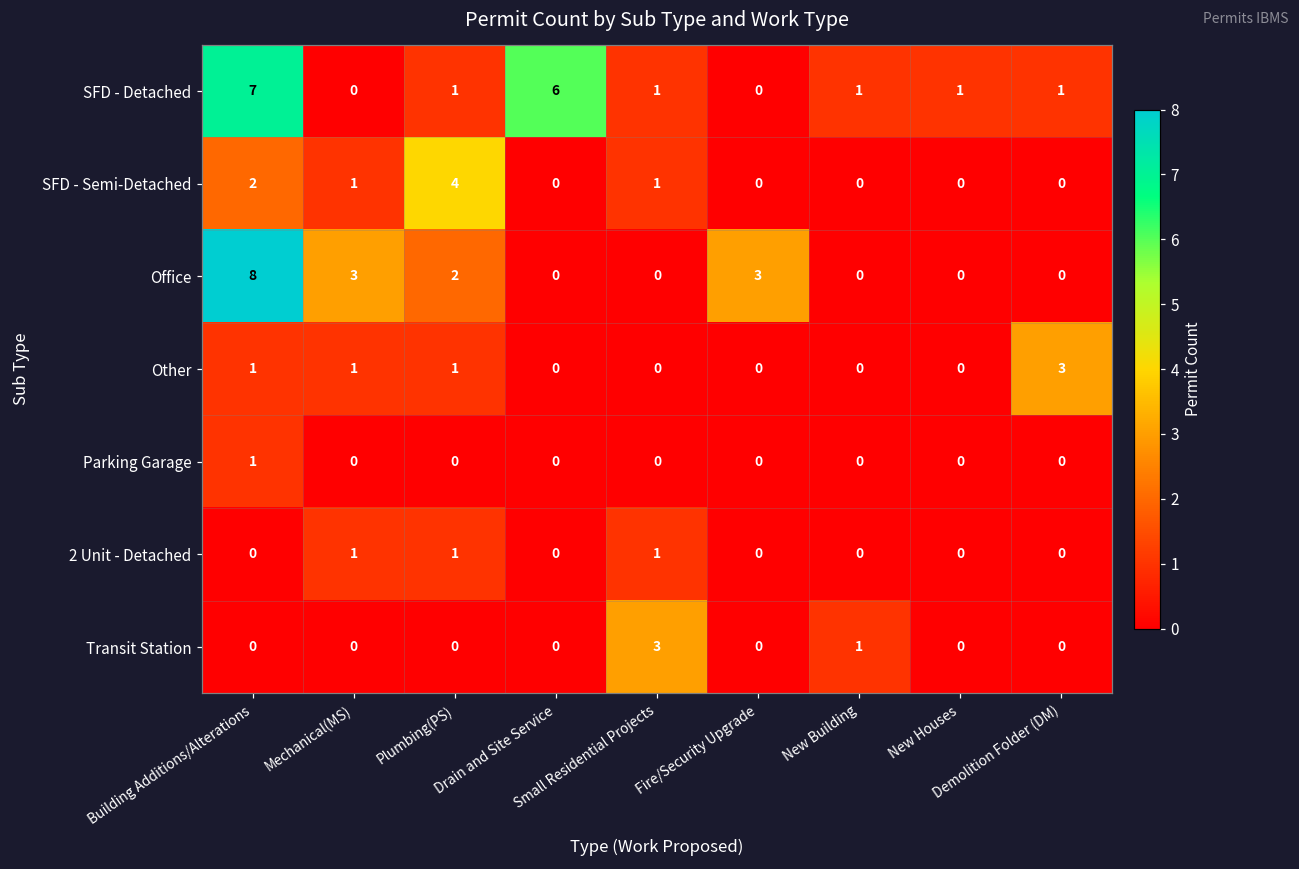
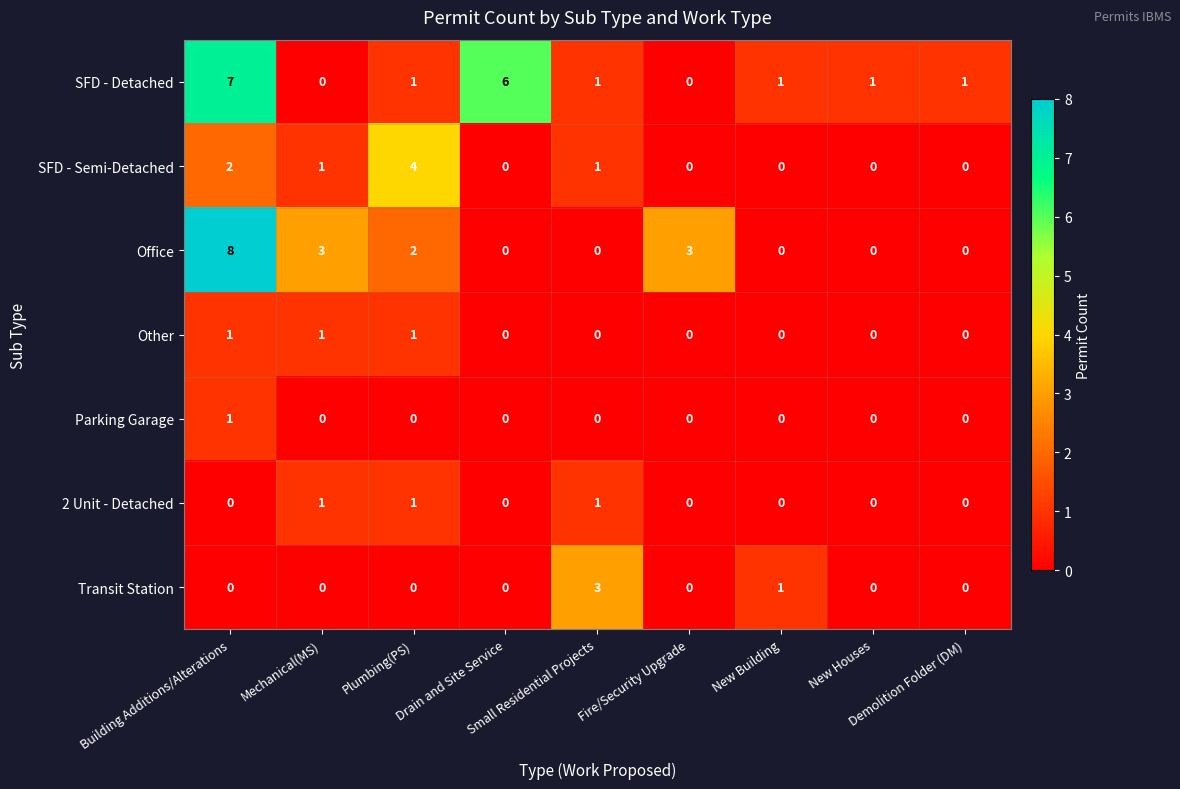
  {
    "SFD - Detached": {
      "Building Additions/Alterations": 7,
      "Mechanical(MS)": 0,
      "Plumbing(PS)": 1,
      "Drain and Site Service": 6,
      "Small Residential Projects": 1,
      "Fire/Security Upgrade": 0,
      "New Building": 1,
      "New Houses": 1,
      "Demolition Folder (DM)": 1
    },
    "SFD - Semi-Detached": {
      "Building Additions/Alterations": 2,
      "Mechanical(MS)": 1,
      "Plumbing(PS)": 4,
      "Drain and Site Service": 0,
      "Small Residential Projects": 1,
      "Fire/Security Upgrade": 0,
      "New Building": 0,
      "New Houses": 0,
      "Demolition Folder (DM)": 0
    },
    "Office": {
      "Building Additions/Alterations": 8,
      "Mechanical(MS)": 3,
      "Plumbing(PS)": 2,
      "Drain and Site Service": 0,
      "Small Residential Projects": 0,
      "Fire/Security Upgrade": 3,
      "New Building": 0,
      "New Houses": 0,
      "Demolition Folder (DM)": 0
    },
    "Other": {
      "Building Additions/Alterations": 1,
      "Mechanical(MS)": 1,
      "Plumbing(PS)": 1,
      "Drain and Site Service": 0,
      "Small Residential Projects": 0,
      "Fire/Security Upgrade": 0,
      "New Building": 0,
      "New Houses": 0,
-     "Demolition Folder (DM)": 3
+     "Demolition Folder (DM)": 0
    },
    "Parking Garage": {
      "Building Additions/Alterations": 1,
      "Mechanical(MS)": 0,
      "Plumbing(PS)": 0,
      "Drain and Site Service": 0,
      "Small Residential Projects": 0,
      "Fire/Security Upgrade": 0,
      "New Building": 0,
      "New Houses": 0,
      "Demolition Folder (DM)": 0
    },
    "2 Unit - Detached": {
      "Building Additions/Alterations": 0,
      "Mechanical(MS)": 1,
      "Plumbing(PS)": 1,
      "Drain and Site Service": 0,
      "Small Residential Projects": 1,
      "Fire/Security Upgrade": 0,
      "New Building": 0,
      "New Houses": 0,
      "Demolition Folder (DM)": 0
    },
    "Transit Station": {
      "Building Additions/Alterations": 0,
      "Mechanical(MS)": 0,
      "Plumbing(PS)": 0,
      "Drain and Site Service": 0,
      "Small Residential Projects": 3,
      "Fire/Security Upgrade": 0,
      "New Building": 1,
      "New Houses": 0,
      "Demolition Folder (DM)": 0
    }
  }
